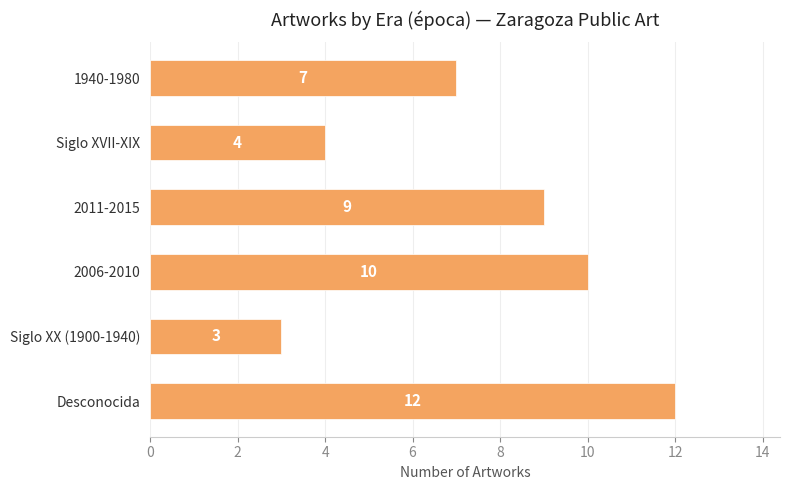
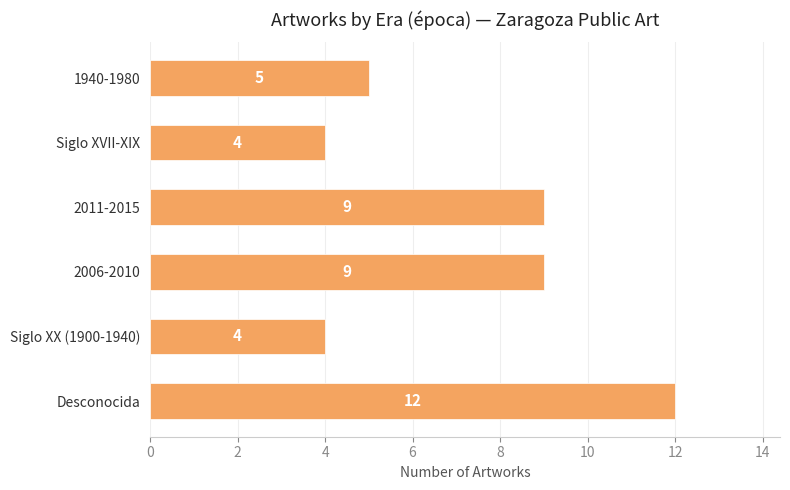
  {
-   "1940-1980": 7,
+   "1940-1980": 5,
    "Siglo XVII-XIX": 4,
    "2011-2015": 9,
-   "2006-2010": 10,
-   "Siglo XX (1900-1940)": 3,
+   "2006-2010": 9,
+   "Siglo XX (1900-1940)": 4,
    "Desconocida": 12
  }
